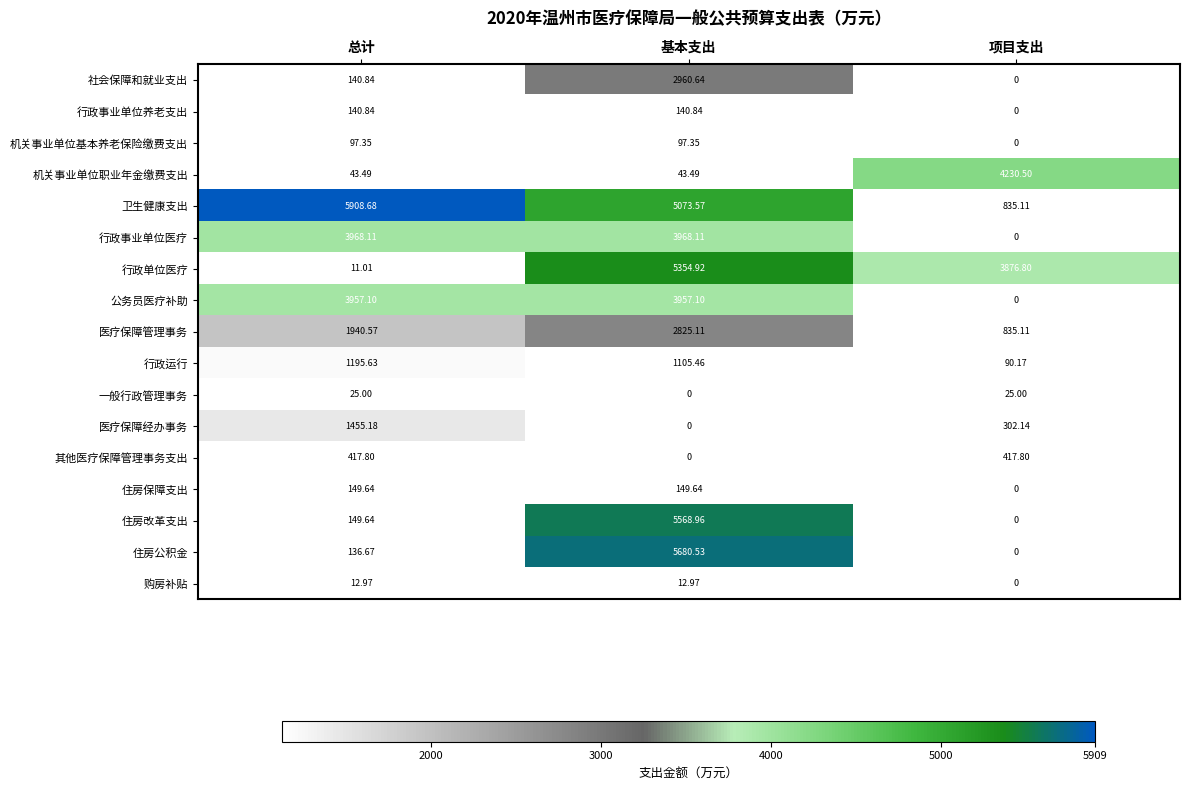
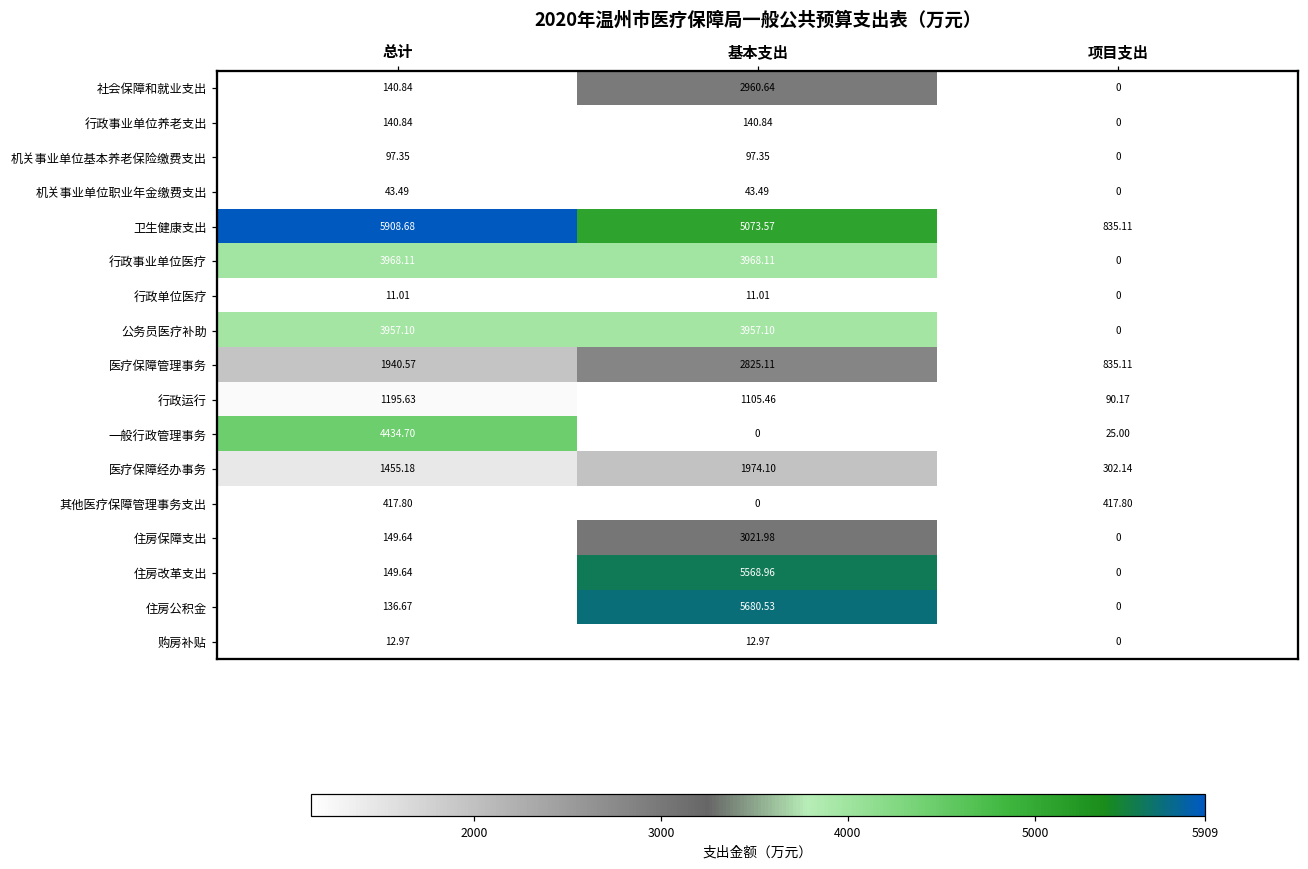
  {
    "社会保障和就业支出": {
      "总计": 140.84,
      "基本支出": 2960.64,
      "项目支出": 0
    },
    "行政事业单位养老支出": {
      "总计": 140.84,
      "基本支出": 140.84,
      "项目支出": 0
    },
    "机关事业单位基本养老保险缴费支出": {
      "总计": 97.35,
      "基本支出": 97.35,
      "项目支出": 0
    },
    "机关事业单位职业年金缴费支出": {
      "总计": 43.49,
      "基本支出": 43.49,
-     "项目支出": 4230.50
+     "项目支出": 0
    },
    "卫生健康支出": {
      "总计": 5908.68,
      "基本支出": 5073.57,
      "项目支出": 835.11
    },
    "行政事业单位医疗": {
      "总计": 3968.11,
      "基本支出": 3968.11,
      "项目支出": 0
    },
    "行政单位医疗": {
      "总计": 11.01,
-     "基本支出": 5354.92,
-     "项目支出": 3876.80
+     "基本支出": 11.01,
+     "项目支出": 0
    },
    "公务员医疗补助": {
      "总计": 3957.10,
      "基本支出": 3957.10,
      "项目支出": 0
    },
    "医疗保障管理事务": {
      "总计": 1940.57,
      "基本支出": 2825.11,
      "项目支出": 835.11
    },
    "行政运行": {
      "总计": 1195.63,
      "基本支出": 1105.46,
      "项目支出": 90.17
    },
    "一般行政管理事务": {
-     "总计": 25.00,
+     "总计": 4434.70,
      "基本支出": 0,
      "项目支出": 25.00
    },
    "医疗保障经办事务": {
      "总计": 1455.18,
-     "基本支出": 0,
+     "基本支出": 1974.10,
      "项目支出": 302.14
    },
    "其他医疗保障管理事务支出": {
      "总计": 417.80,
      "基本支出": 0,
      "项目支出": 417.80
    },
    "住房保障支出": {
      "总计": 149.64,
-     "基本支出": 149.64,
+     "基本支出": 3021.98,
      "项目支出": 0
    },
    "住房改革支出": {
      "总计": 149.64,
      "基本支出": 5568.96,
      "项目支出": 0
    },
    "住房公积金": {
      "总计": 136.67,
      "基本支出": 5680.53,
      "项目支出": 0
    },
    "购房补贴": {
      "总计": 12.97,
      "基本支出": 12.97,
      "项目支出": 0
    }
  }
